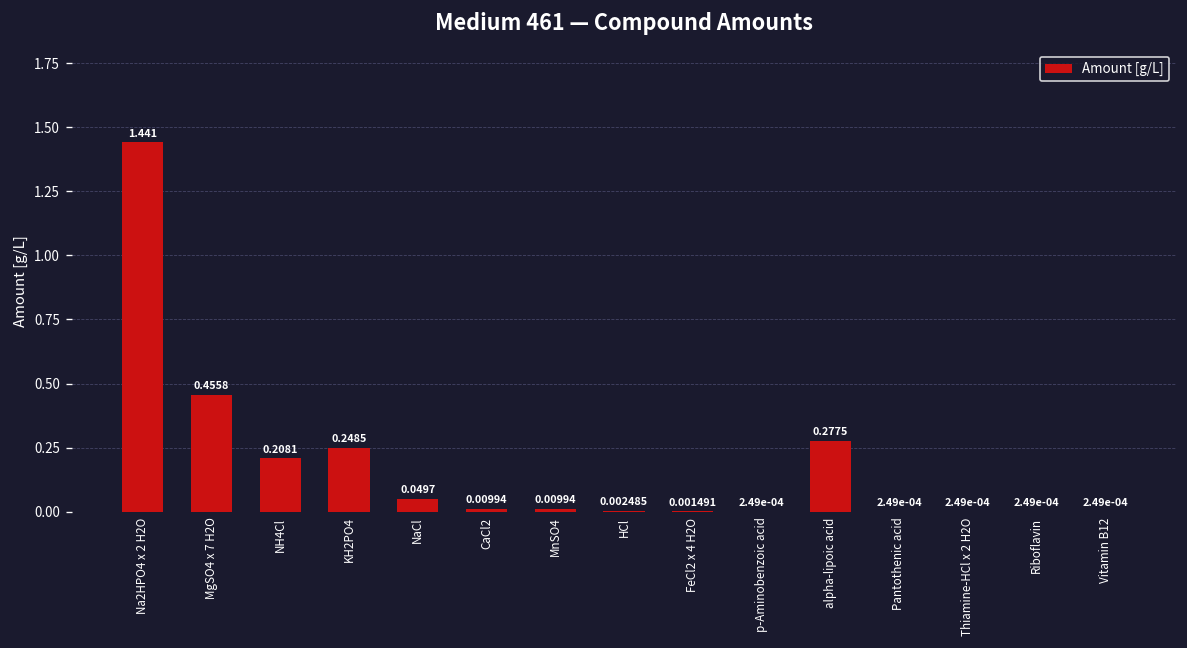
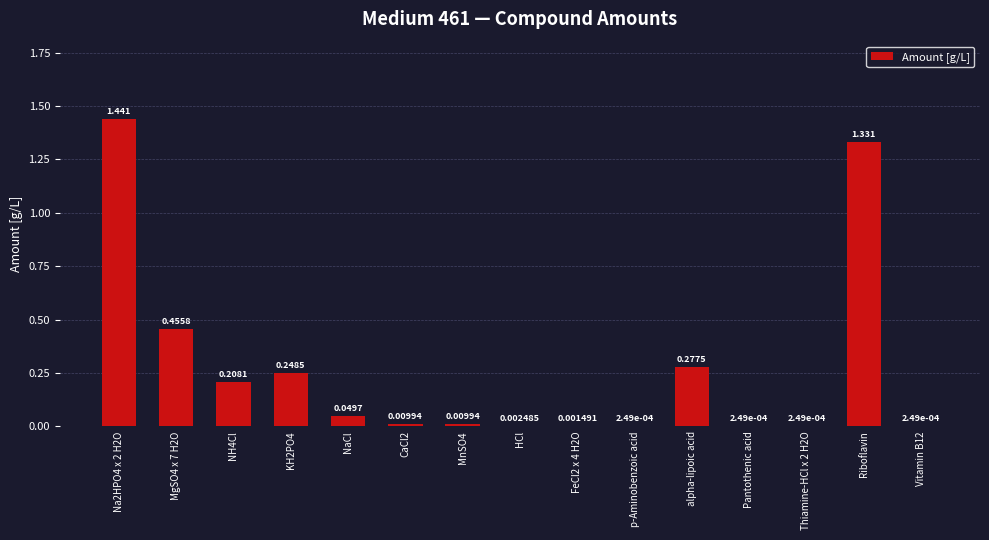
  {
    "Na2HPO4 x 2 H2O": "1.441",
    "MgSO4 x 7 H2O": "0.4558",
    "NH4Cl": "0.2081",
    "KH2PO4": "0.2485",
    "NaCl": "0.0497",
    "CaCl2": "0.00994",
    "MnSO4": "0.00994",
    "HCl": "0.002485",
    "FeCl2 x 4 H2O": "0.001491",
    "p-Aminobenzoic acid": "2.49e-04",
    "alpha-lipoic acid": "0.2775",
    "Pantothenic acid": "2.49e-04",
    "Thiamine-HCl x 2 H2O": "2.49e-04",
-   "Riboflavin": "2.49e-04",
+   "Riboflavin": "1.331",
    "Vitamin B12": "2.49e-04"
  }
